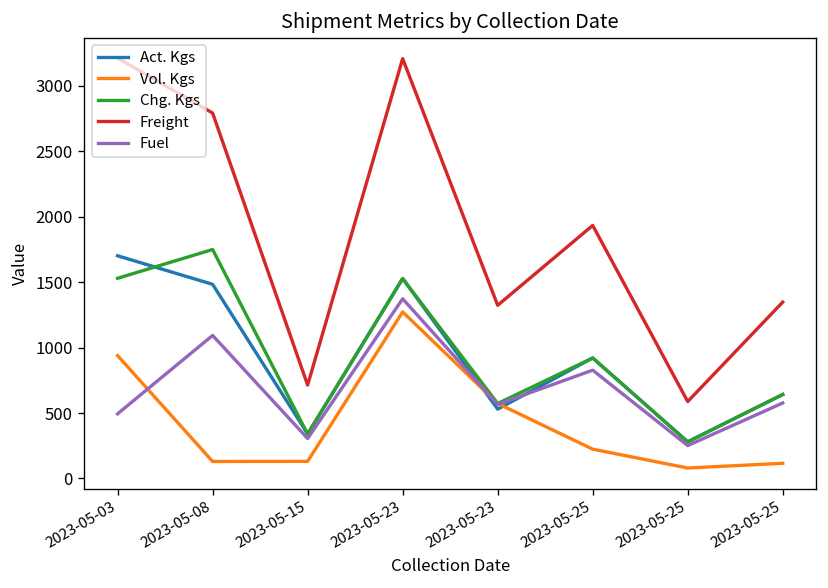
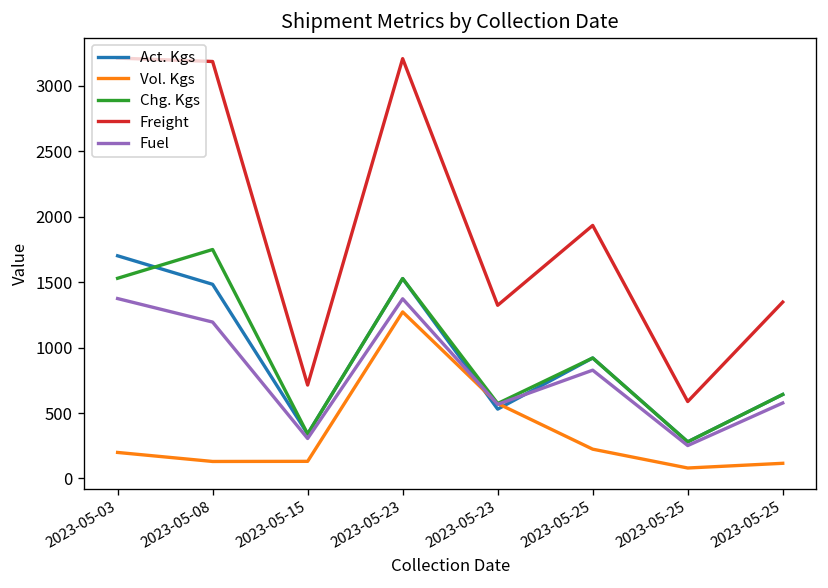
  {
    "Act. Kgs": {
      "2023-05-03": 1700,
      "2023-05-08": 1480
    },
    "Vol. Kgs": {
-     "2023-05-03": 940,
+     "2023-05-03": 200,
      "2023-05-08": 130,
      "2023-05-15": 130
    },
    "Chg. Kgs": {
      "2023-05-03": 1530,
      "2023-05-08": 1750
    },
    "Freight": {
-     "2023-05-08": 2790,
+     "2023-05-08": 3190,
      "2023-05-15": 710
    },
    "Fuel": {
-     "2023-05-03": 490,
-     "2023-05-08": 1090,
+     "2023-05-03": 1380,
+     "2023-05-08": 1200,
      "2023-05-15": 310
    }
  }
